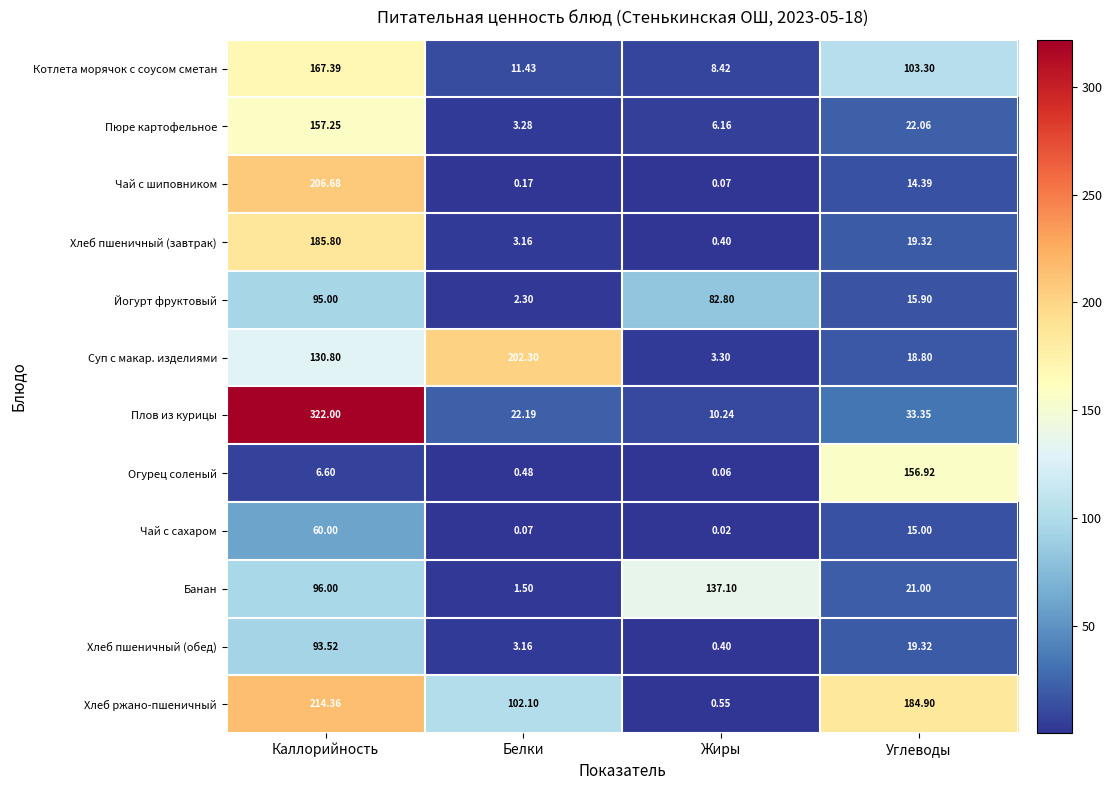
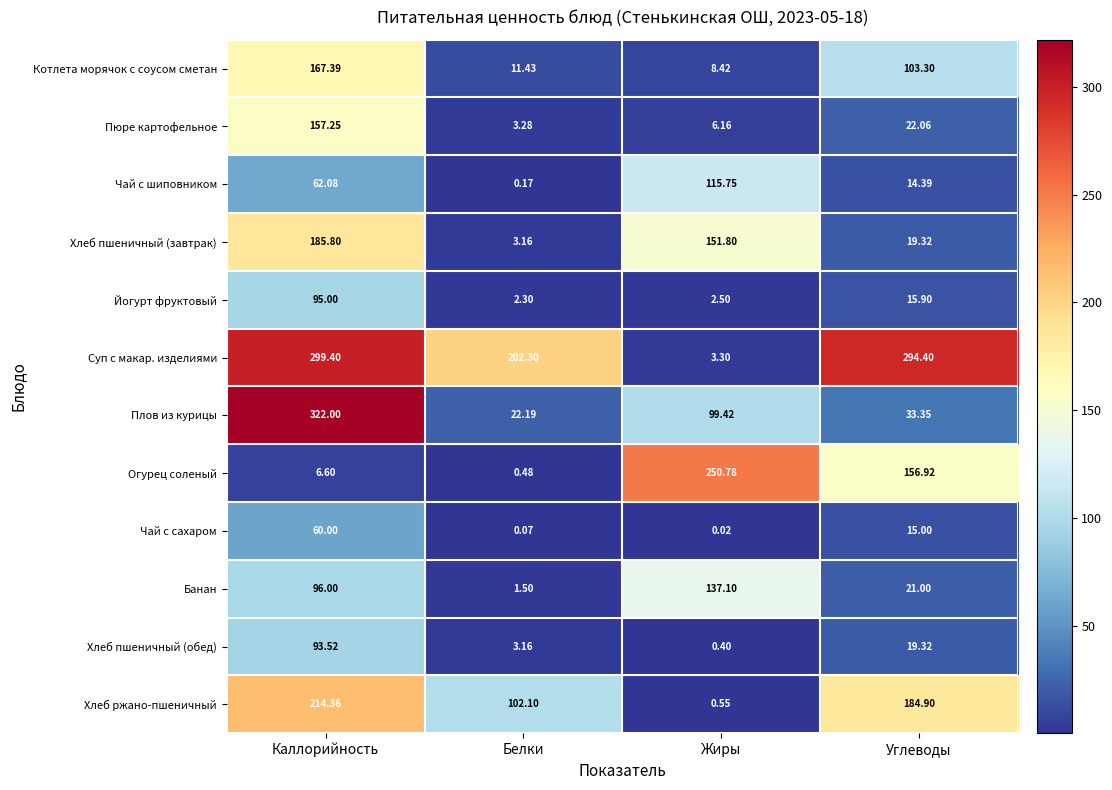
  {
    "Котлета морячок с соусом сметан": {
      "Каллорийность": 167.39,
      "Белки": 11.43,
      "Жиры": 8.42,
      "Углеводы": 103.30
    },
    "Пюре картофельное": {
      "Каллорийность": 157.25,
      "Белки": 3.28,
      "Жиры": 6.16,
      "Углеводы": 22.06
    },
    "Чай с шиповником": {
-     "Каллорийность": 206.68,
+     "Каллорийность": 62.08,
      "Белки": 0.17,
-     "Жиры": 0.07,
+     "Жиры": 115.75,
      "Углеводы": 14.39
    },
    "Хлеб пшеничный (завтрак)": {
      "Каллорийность": 185.80,
      "Белки": 3.16,
-     "Жиры": 0.40,
+     "Жиры": 151.80,
      "Углеводы": 19.32
    },
    "Йогурт фруктовый": {
      "Каллорийность": 95.00,
      "Белки": 2.30,
-     "Жиры": 82.80,
+     "Жиры": 2.50,
      "Углеводы": 15.90
    },
    "Суп с макар. изделиями": {
-     "Каллорийность": 130.80,
+     "Каллорийность": 299.40,
      "Белки": 202.30,
      "Жиры": 3.30,
-     "Углеводы": 18.80
+     "Углеводы": 294.40
    },
    "Плов из курицы": {
      "Каллорийность": 322.00,
      "Белки": 22.19,
-     "Жиры": 10.24,
+     "Жиры": 99.42,
      "Углеводы": 33.35
    },
    "Огурец соленый": {
      "Каллорийность": 6.60,
      "Белки": 0.48,
-     "Жиры": 0.06,
+     "Жиры": 250.78,
      "Углеводы": 156.92
    },
    "Чай с сахаром": {
      "Каллорийность": 60.00,
      "Белки": 0.07,
      "Жиры": 0.02,
      "Углеводы": 15.00
    },
    "Банан": {
      "Каллорийность": 96.00,
      "Белки": 1.50,
      "Жиры": 137.10,
      "Углеводы": 21.00
    },
    "Хлеб пшеничный (обед)": {
      "Каллорийность": 93.52,
      "Белки": 3.16,
      "Жиры": 0.40,
      "Углеводы": 19.32
    },
    "Хлеб ржано-пшеничный": {
      "Каллорийность": 214.36,
      "Белки": 102.10,
      "Жиры": 0.55,
      "Углеводы": 184.90
    }
  }
